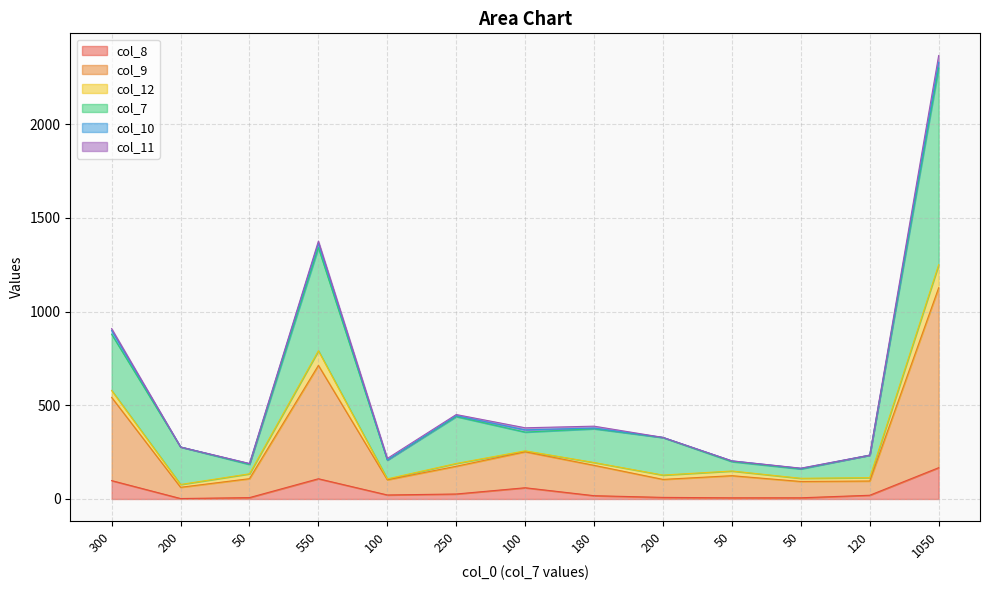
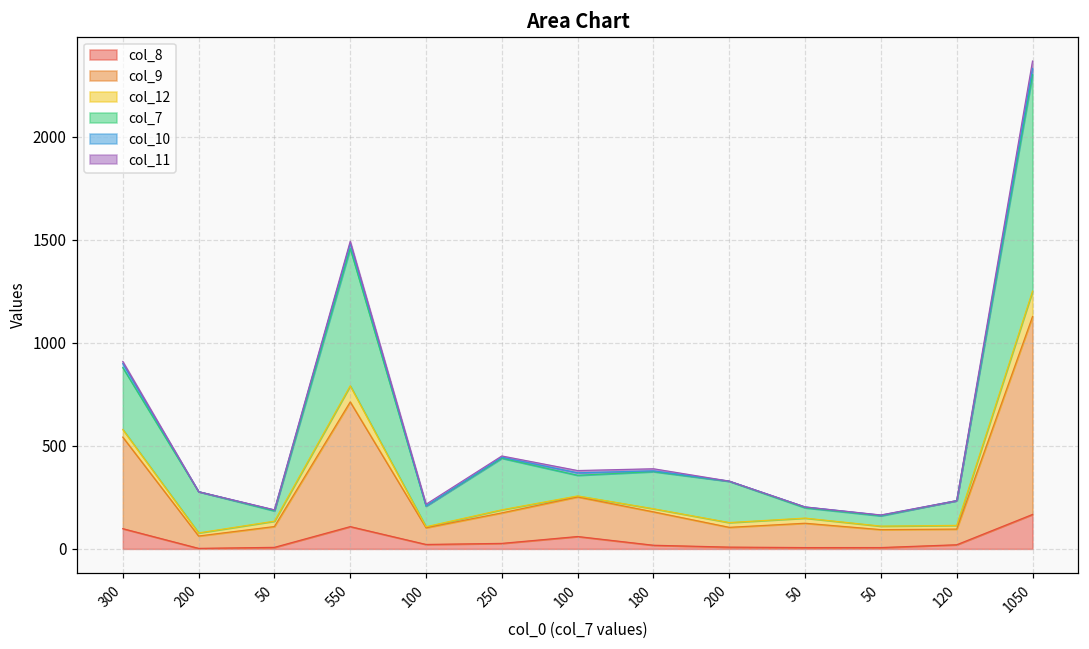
  {
    "col_7": {
      "300": 300,
-     "550": 550,
+     "550": 670,
      "1050": 1050
    },
    "col_10": {
      "1050": 30
    },
    "col_11": {
      "1050": 40
    }
  }
